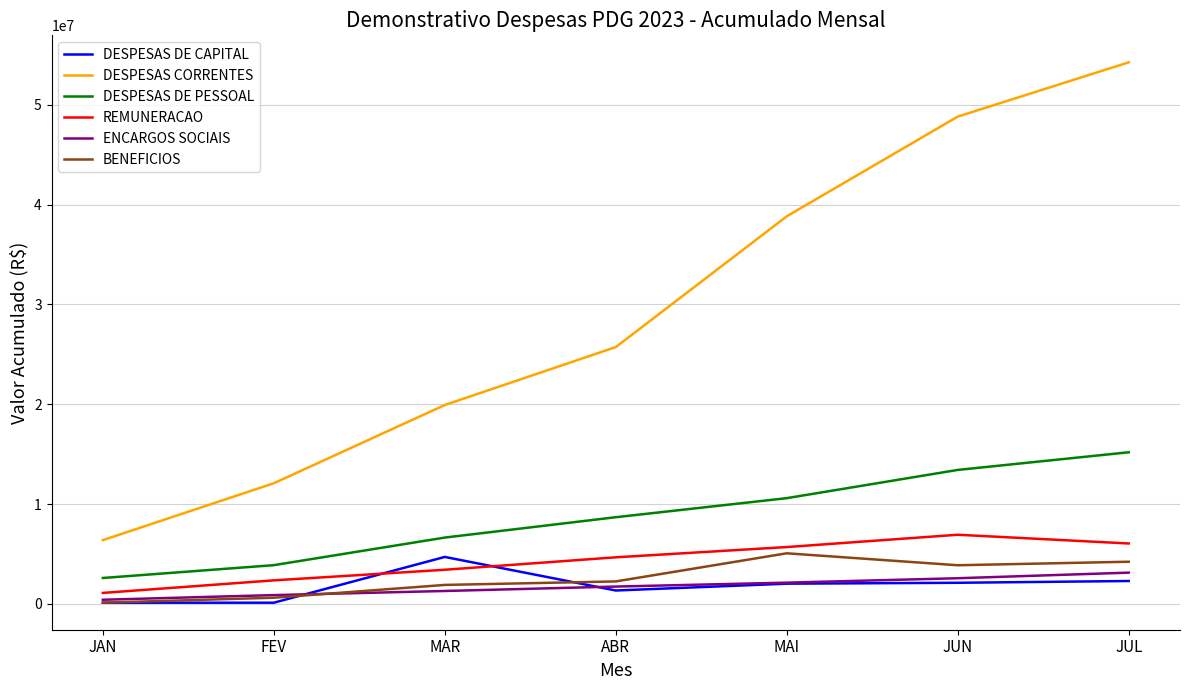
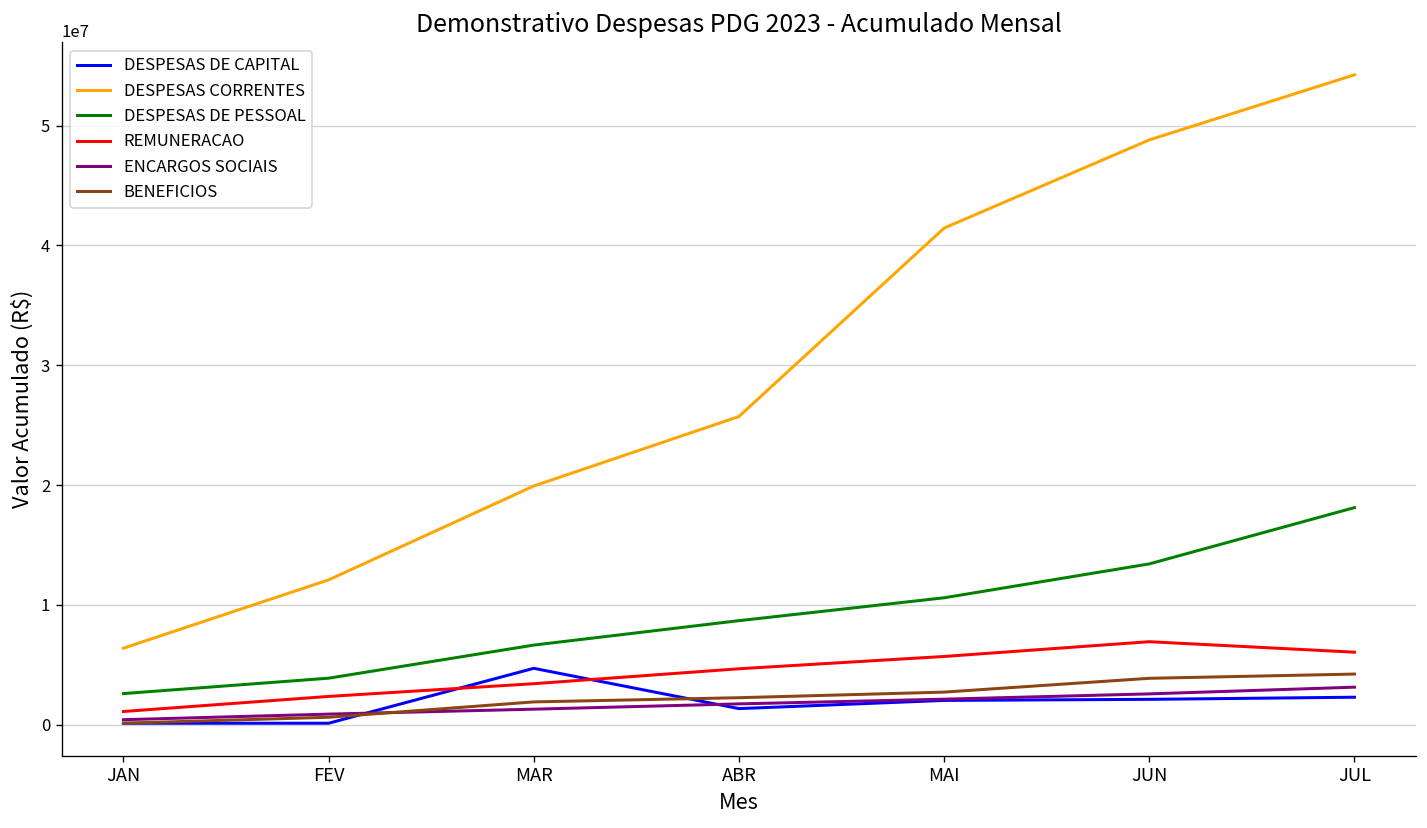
  {
    "DESPESAS DE CAPITAL": {
      "FEV": 0,
      "MAR": 5000000,
      "ABR": 1000000,
      "JUN": 2000000,
      "JUL": 2000000
    },
    "DESPESAS CORRENTES": {
      "JAN": 6000000,
      "FEV": 12000000,
      "MAR": 20000000,
      "ABR": 26000000,
-     "MAI": 39000000,
+     "MAI": 41000000,
      "JUN": 49000000,
      "JUL": 54000000
    },
    "DESPESAS DE PESSOAL": {
      "JAN": 3000000,
      "FEV": 4000000,
      "MAR": 7000000,
      "ABR": 9000000,
      "MAI": 11000000,
      "JUN": 13000000,
-     "JUL": 15000000
+     "JUL": 18000000
    },
    "REMUNERACAO": {
      "JAN": 1000000,
      "FEV": 2000000,
      "MAR": 3000000,
      "ABR": 5000000,
      "MAI": 6000000,
      "JUN": 7000000,
      "JUL": 6000000
    },
    "ENCARGOS SOCIAIS": {
      "JAN": 0,
      "FEV": 1000000,
      "MAR": 1000000,
      "ABR": 2000000,
      "JUN": 3000000,
      "JUL": 3000000
    },
    "BENEFICIOS": {
      "FEV": 1000000,
      "MAR": 2000000,
      "ABR": 2000000,
-     "MAI": 5000000,
+     "MAI": 3000000,
      "JUN": 4000000,
      "JUL": 4000000
    }
  }
